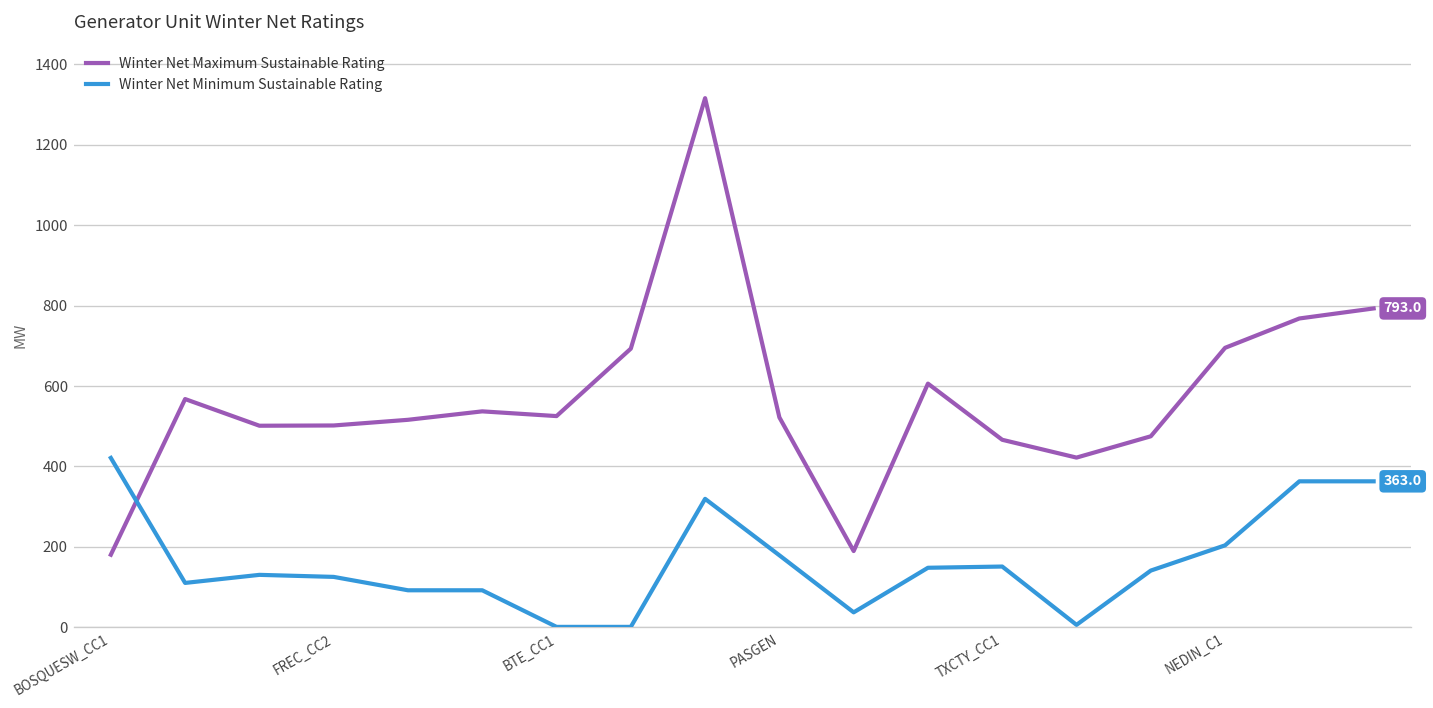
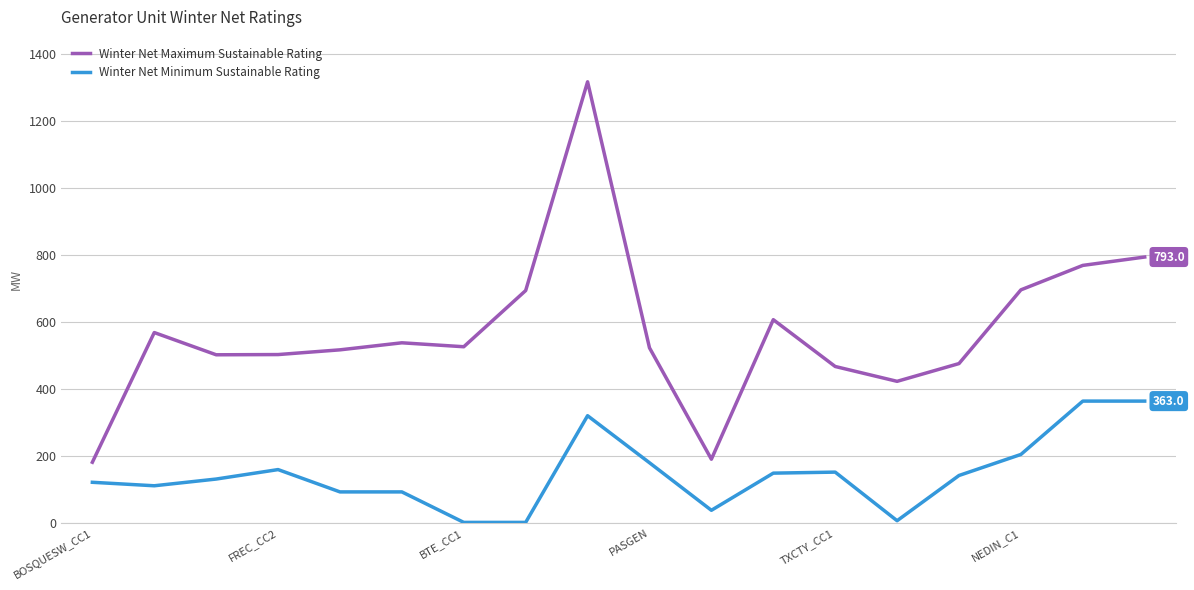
  {
    "Winter Net Maximum Sustainable Rating": {
      "BOSQUESW_CC1": 180,
      "FREC_CC2": 500,
      "BTE_CC1": 530,
      "PASGEN": 520,
      "TXCTY_CC1": 470,
      "NEDIN_C1": 700
    },
    "Winter Net Minimum Sustainable Rating": {
-     "BOSQUESW_CC1": 420,
-     "FREC_CC2": 130,
+     "BOSQUESW_CC1": 120,
+     "FREC_CC2": 160,
      "BTE_CC1": 0,
      "PASGEN": 180,
      "TXCTY_CC1": 150,
      "NEDIN_C1": 200
    }
  }
